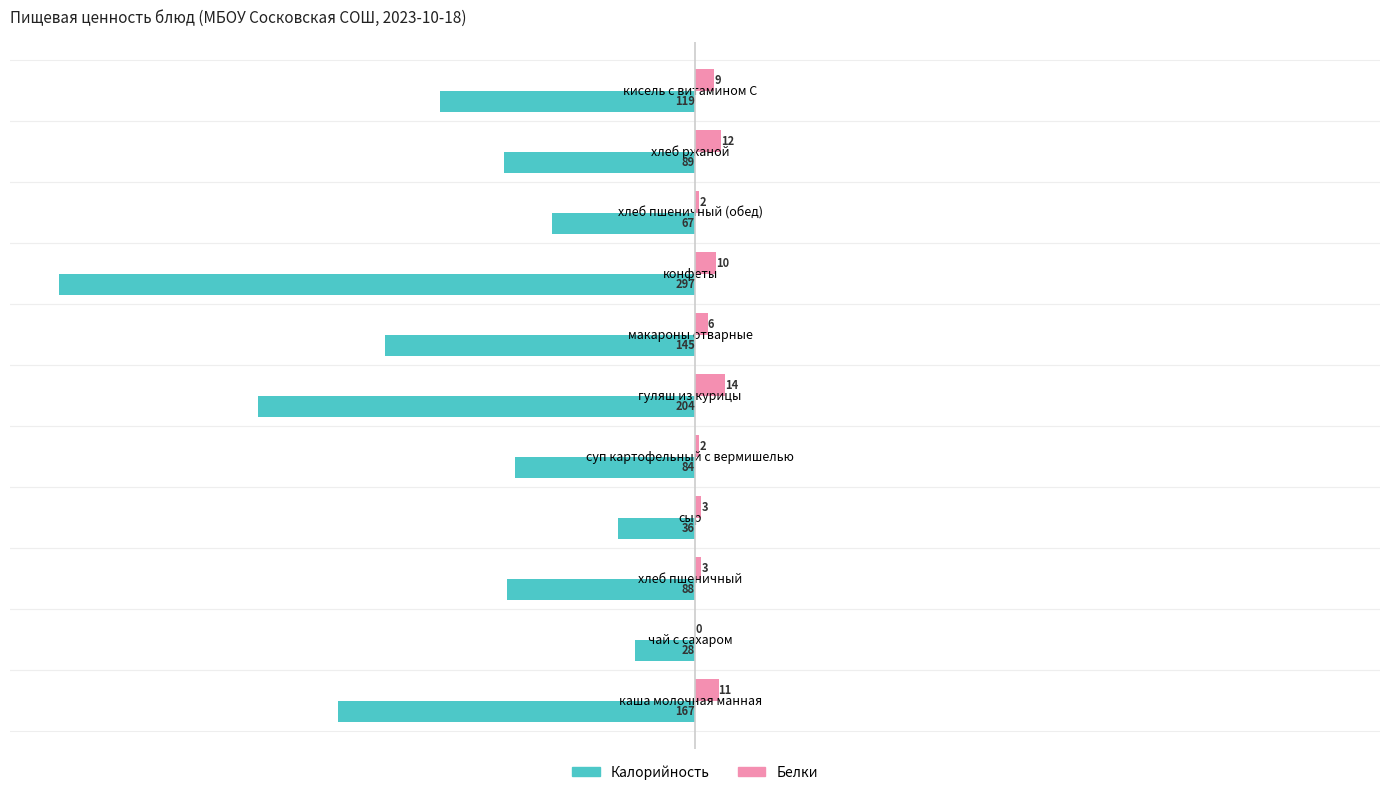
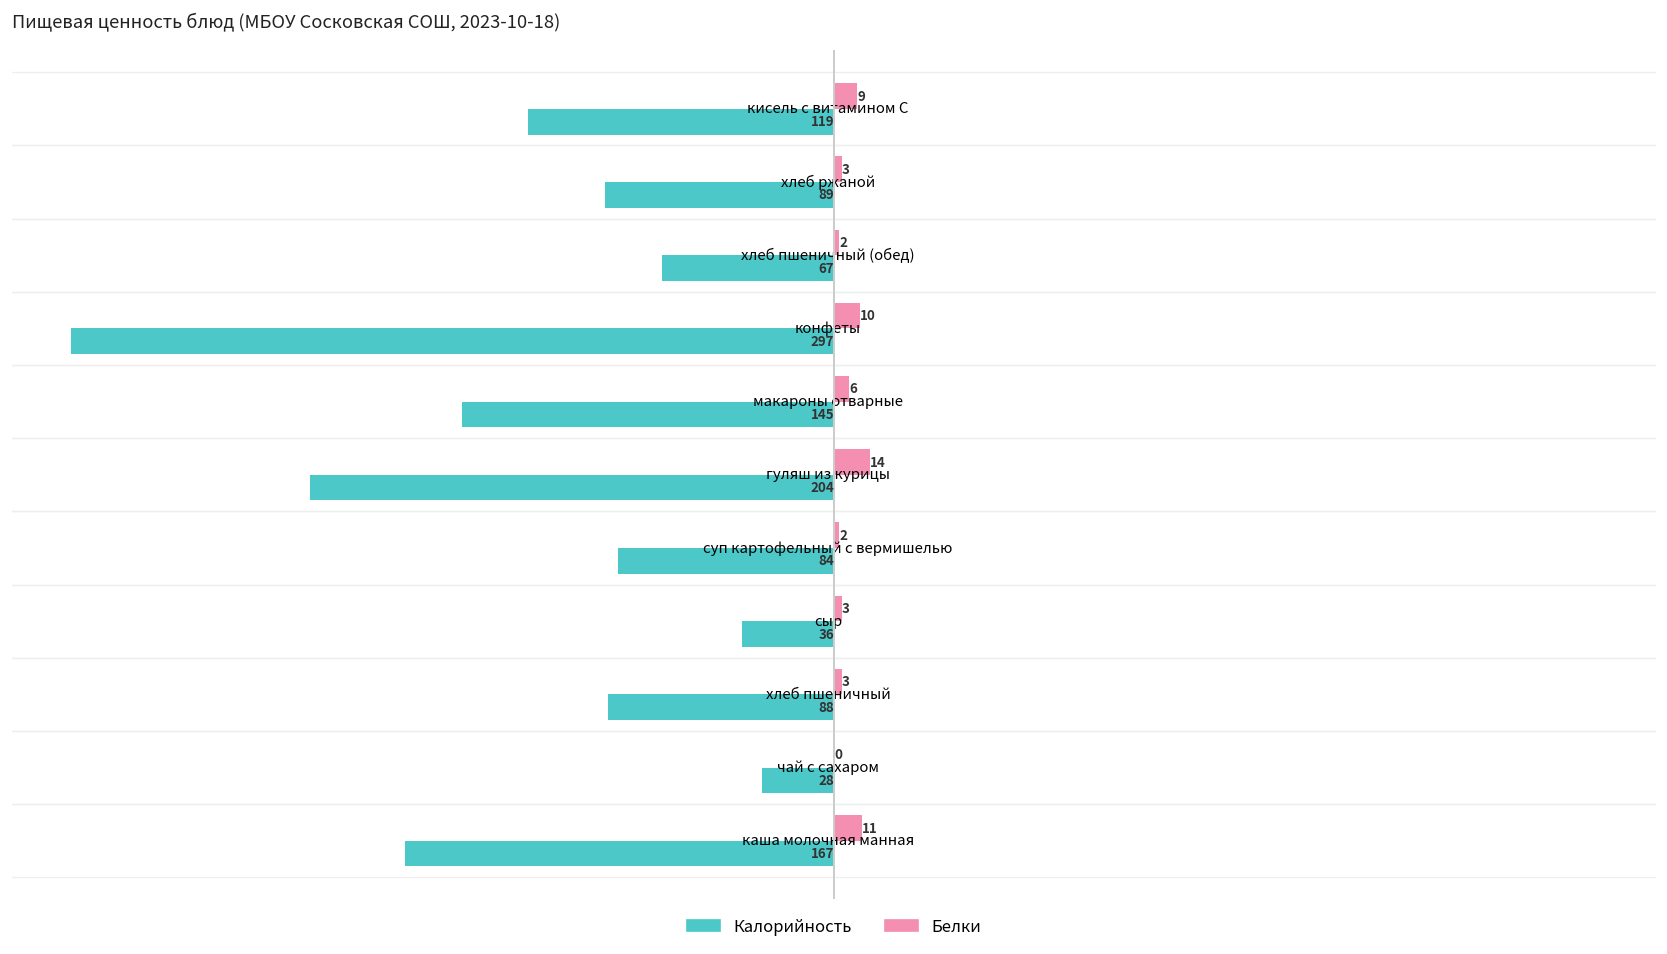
  {
    "Белки": {
      "кисель с витамином С": 9,
-     "хлеб ржаной": 12,
+     "хлеб ржаной": 3,
      "хлеб пшеничный (обед)": 2,
      "конфеты": 10,
      "макароны отварные": 6,
      "гуляш из курицы": 14,
      "суп картофельный с вермишелью": 2,
      "сыр": 3,
      "хлеб пшеничный": 3,
      "чай с сахаром": 0,
      "каша молочная манная": 11
    }
  }
